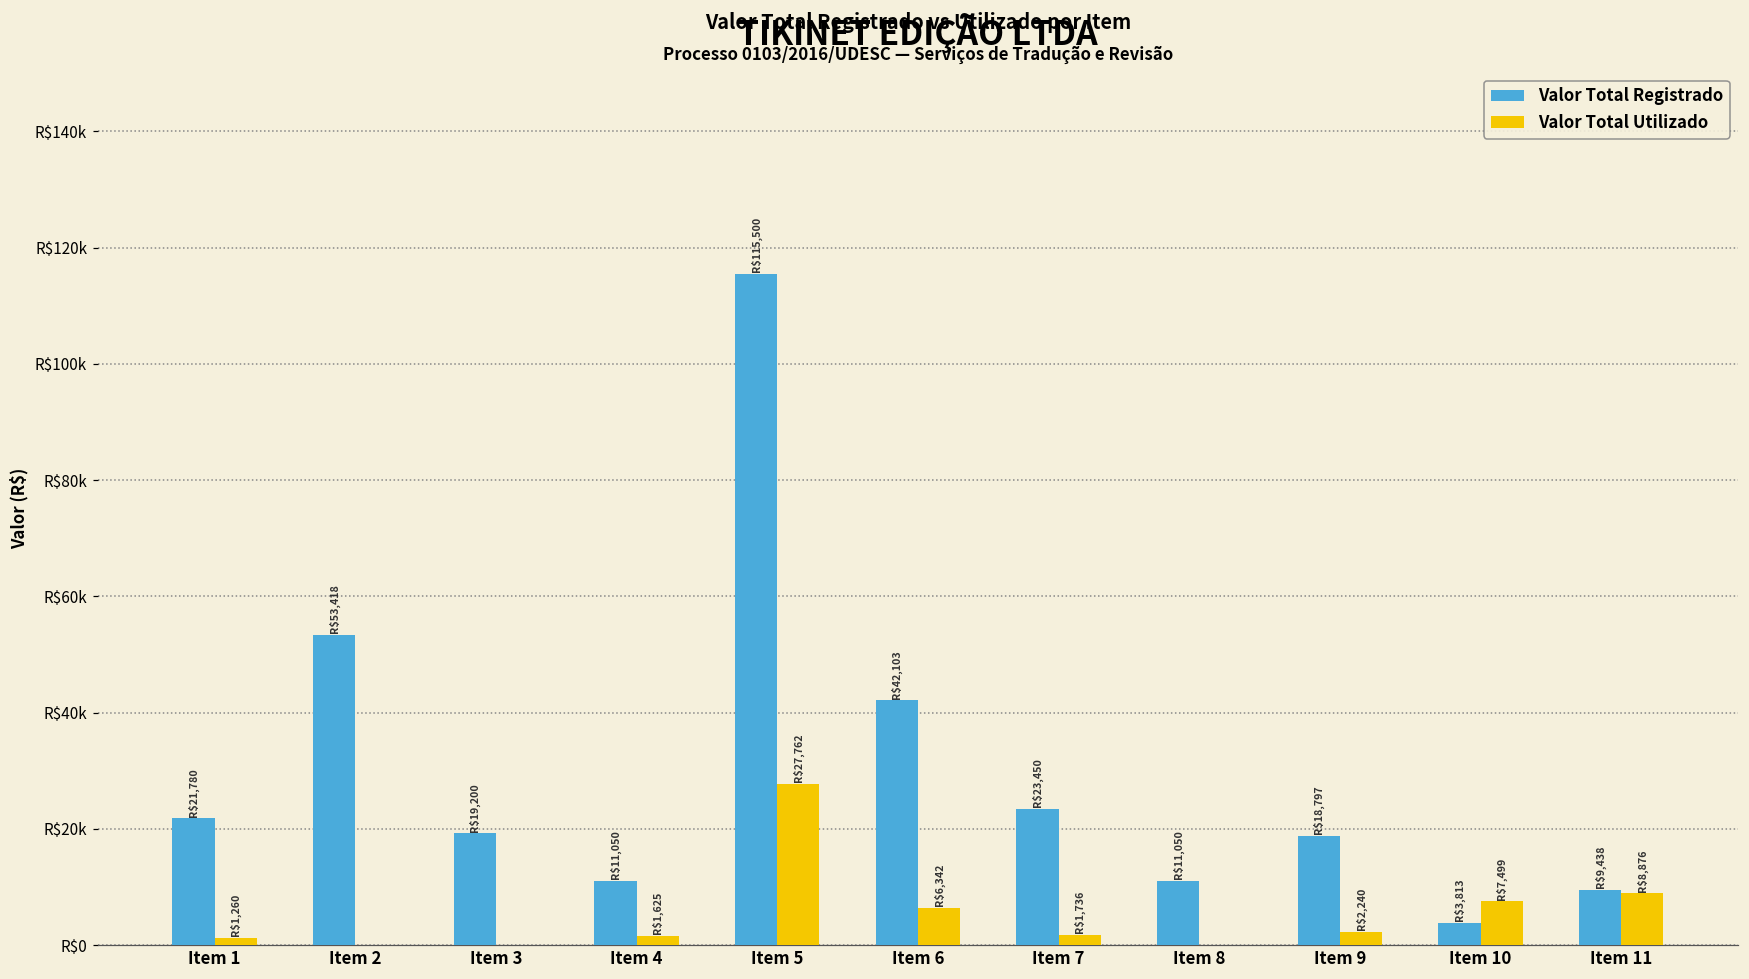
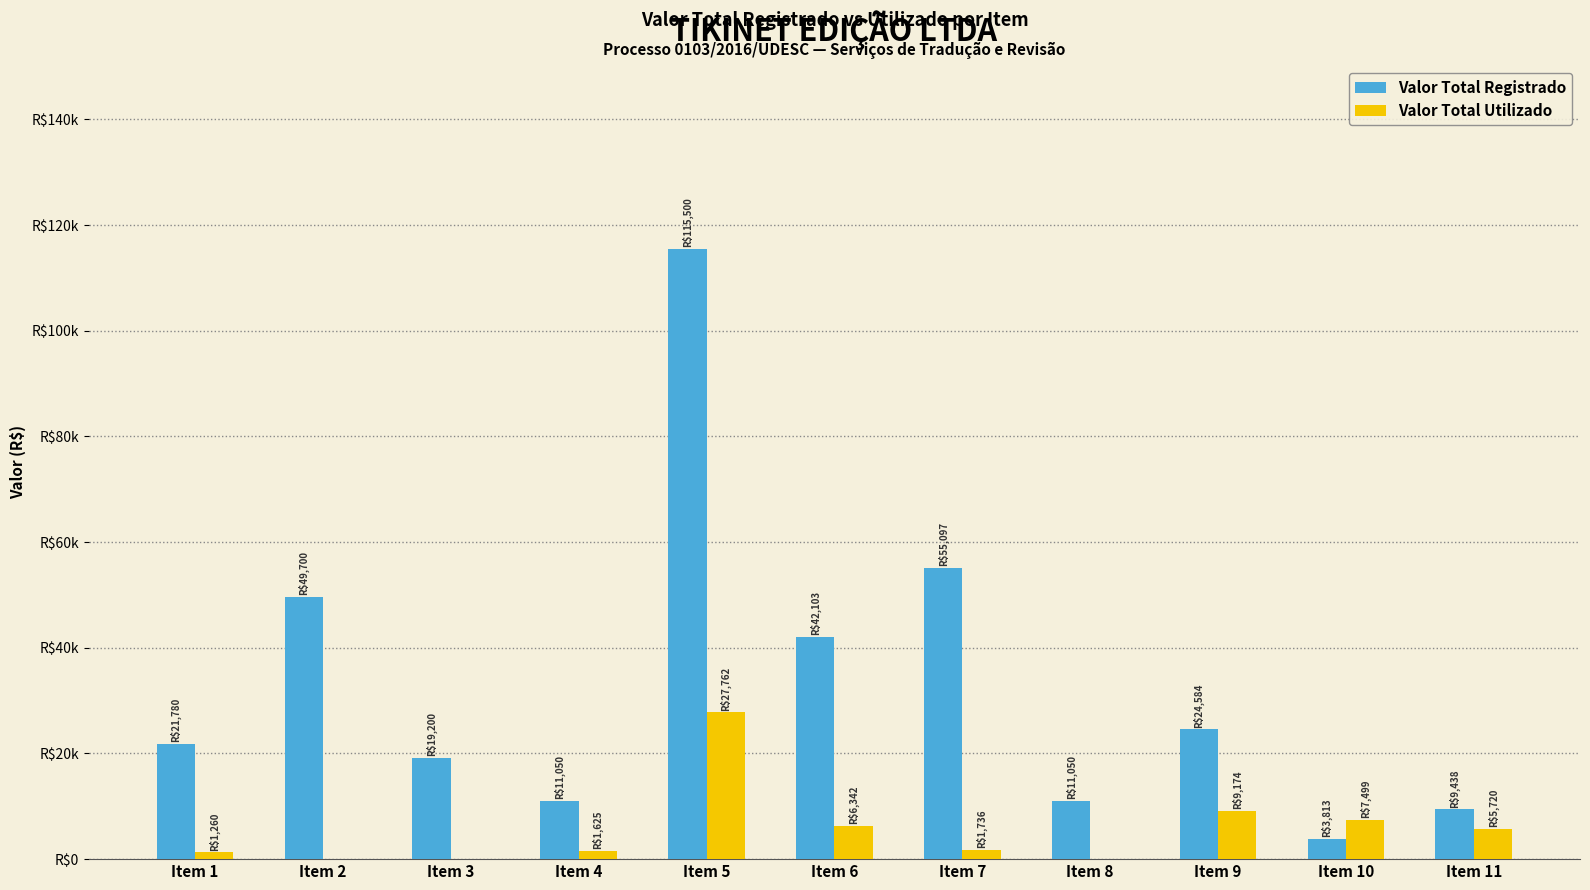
  {
    "Valor Total Registrado": {
      "Item 1": "$21,780",
-     "Item 2": "$53,418",
+     "Item 2": "$49,700",
      "Item 3": "$19,200",
      "Item 4": "$11,050",
      "Item 5": "$115,500",
      "Item 6": "$42,103",
-     "Item 7": "$23,450",
+     "Item 7": "$55,097",
      "Item 8": "$11,050",
-     "Item 9": "$18,797",
+     "Item 9": "$24,584",
      "Item 10": "$3,813",
      "Item 11": "$9,438"
    },
    "Valor Total Utilizado": {
      "Item 1": "$1,260",
      "Item 4": "$1,625",
      "Item 5": "$27,762",
      "Item 6": "$6,342",
      "Item 7": "$1,736",
-     "Item 9": "$2,240",
+     "Item 9": "$9,174",
      "Item 10": "$7,499",
-     "Item 11": "$8,876"
+     "Item 11": "$5,720"
    }
  }
